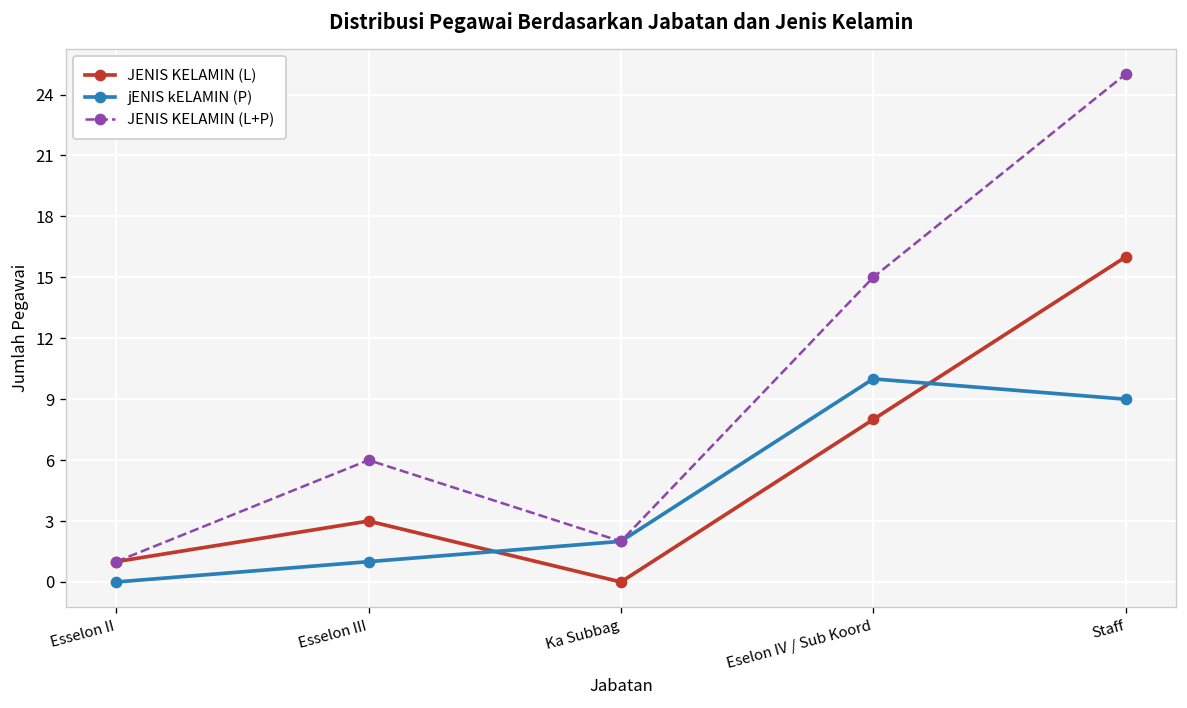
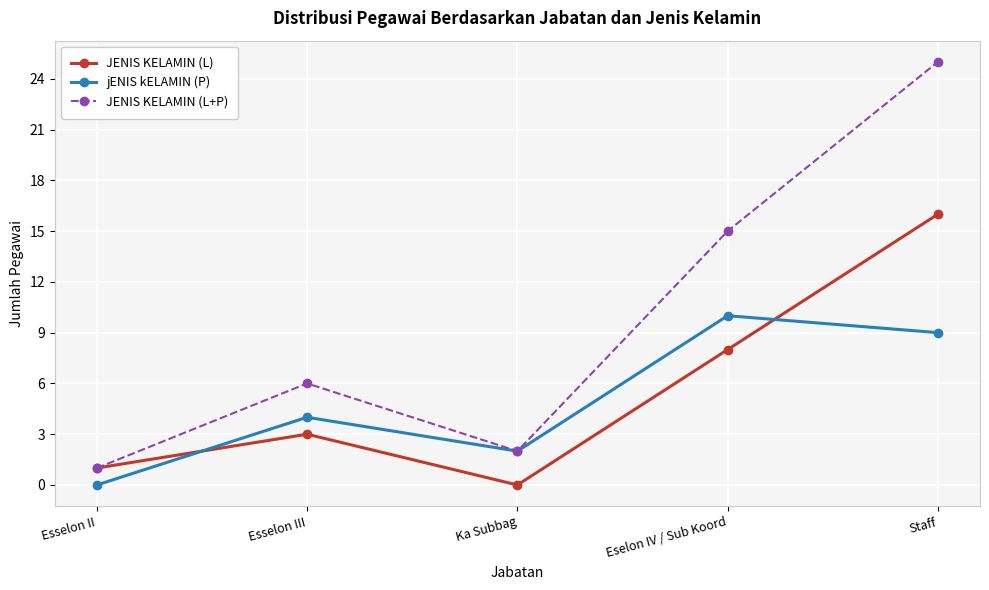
  {
    "JENIS KELAMIN (L)": {
      "Esselon III": 3,
      "Ka Subbag": 0,
      "Eselon IV / Sub Koord": 8,
      "Staff": 16
    },
    "jENIS kELAMIN (P)": {
      "Esselon II": 0,
-     "Esselon III": 1,
+     "Esselon III": 4,
      "Eselon IV / Sub Koord": 10,
      "Staff": 9
    },
    "JENIS KELAMIN (L+P)": {
      "Esselon III": 6,
      "Eselon IV / Sub Koord": 15,
      "Staff": 25
    }
  }
